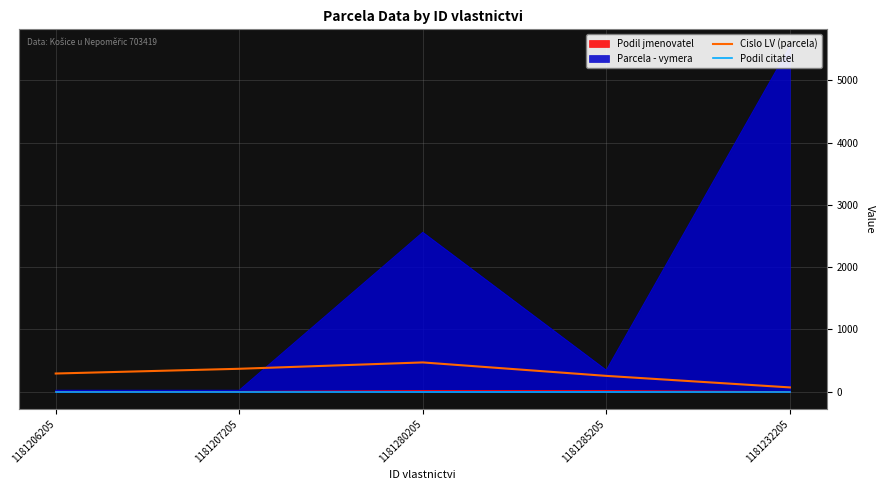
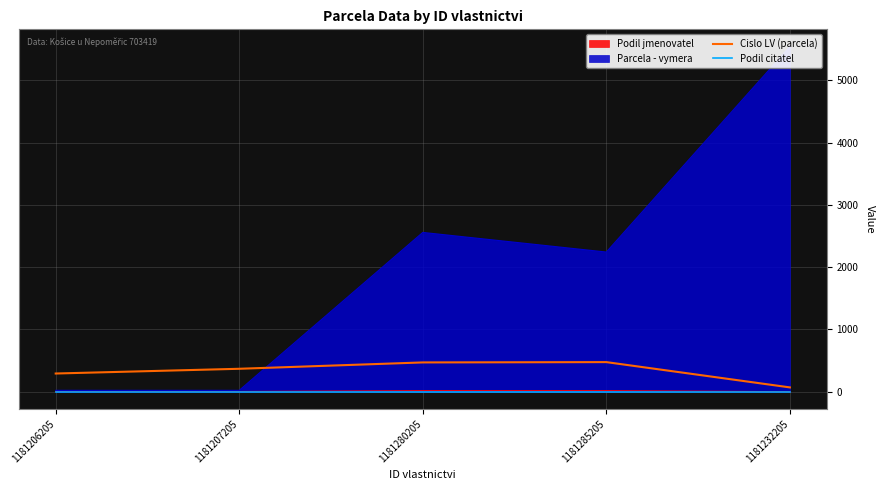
  {
    "Parcela - vymera": {
      "1181280205": 2600,
-     "1181285205": 300
+     "1181285205": 2200
    },
    "Cislo LV (parcela)": {
      "1181206205": 300,
      "1181207205": 400,
      "1181280205": 500,
-     "1181285205": 300,
+     "1181285205": 500,
      "1181232205": 100
    }
  }
